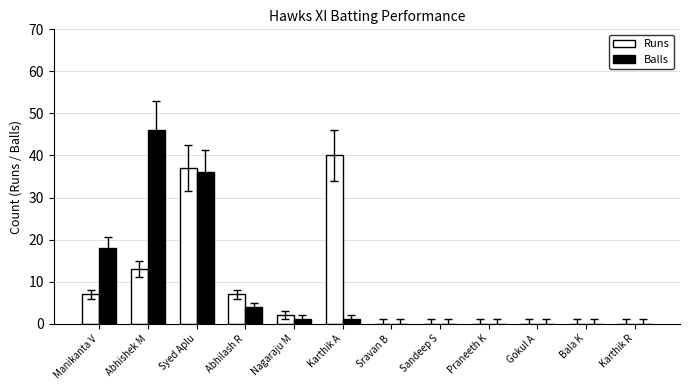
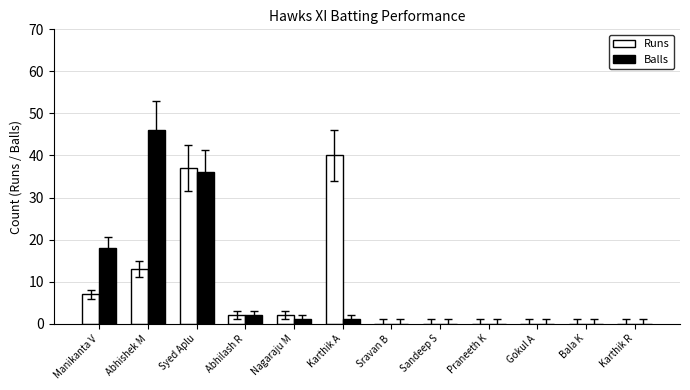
  {
    "Runs": {
      "Manikanta V": 7,
      "Abhishek M": 13,
      "Syed Aplu": 37,
-     "Abhilash R": 7,
+     "Abhilash R": 2,
      "Nagaraju M": 2,
      "Karthik A": 40,
      "Sravan B": 0,
      "Sandeep S": 0,
      "Praneeth K": 0,
      "Gokul A": 0,
      "Bala K": 0,
      "Karthik R": 0
    },
    "Balls": {
      "Manikanta V": 18,
      "Abhishek M": 46,
      "Syed Aplu": 36,
-     "Abhilash R": 4,
+     "Abhilash R": 2,
      "Nagaraju M": 1,
      "Karthik A": 1,
      "Sravan B": 0,
      "Sandeep S": 0,
      "Praneeth K": 0,
      "Gokul A": 0,
      "Bala K": 0,
      "Karthik R": 0
    }
  }
